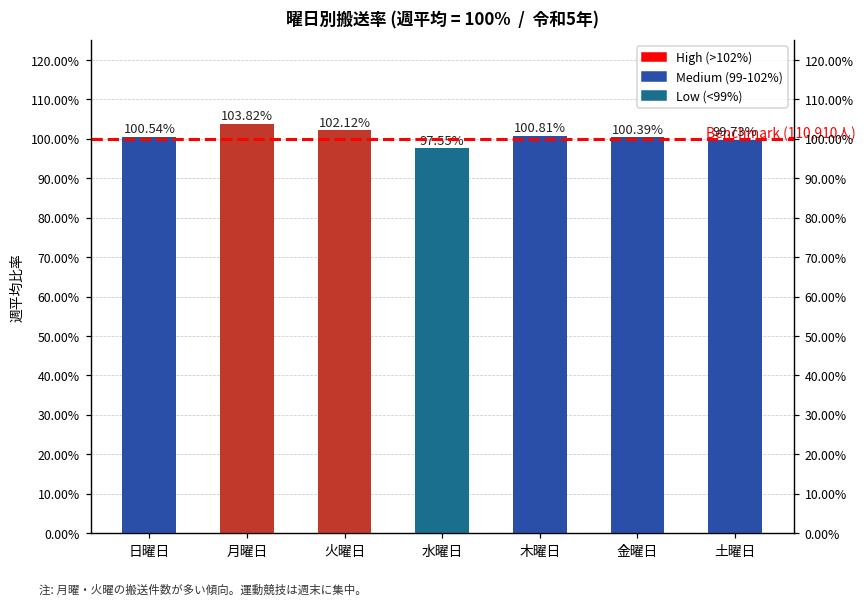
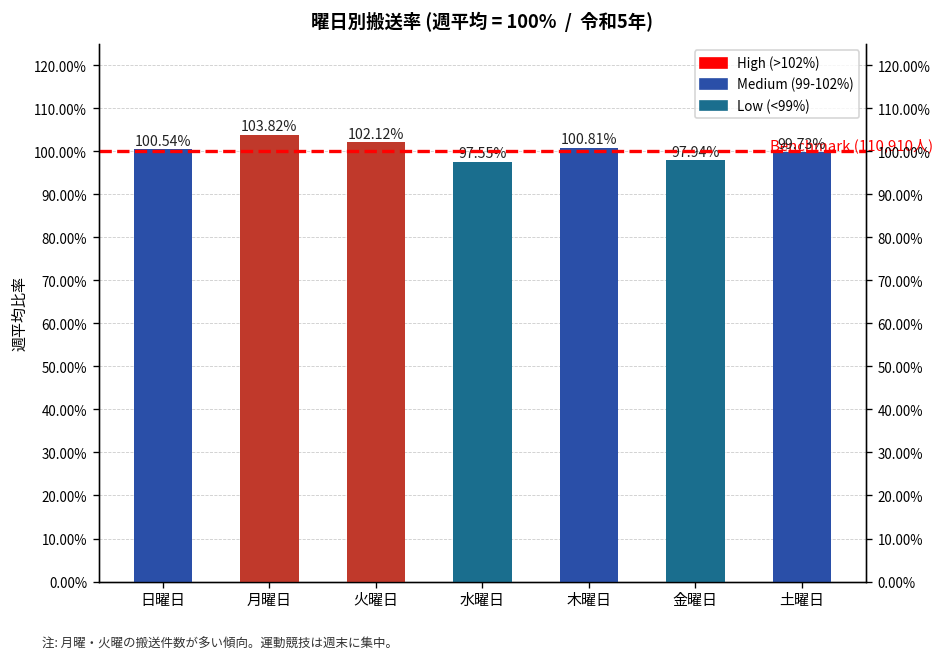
  {
    "日曜日": "100.54%",
    "月曜日": "103.82%",
    "火曜日": "102.12%",
    "水曜日": "97.55%",
    "木曜日": "100.81%",
-   "金曜日": "100.39%"
+   "金曜日": "97.94%"
  }
